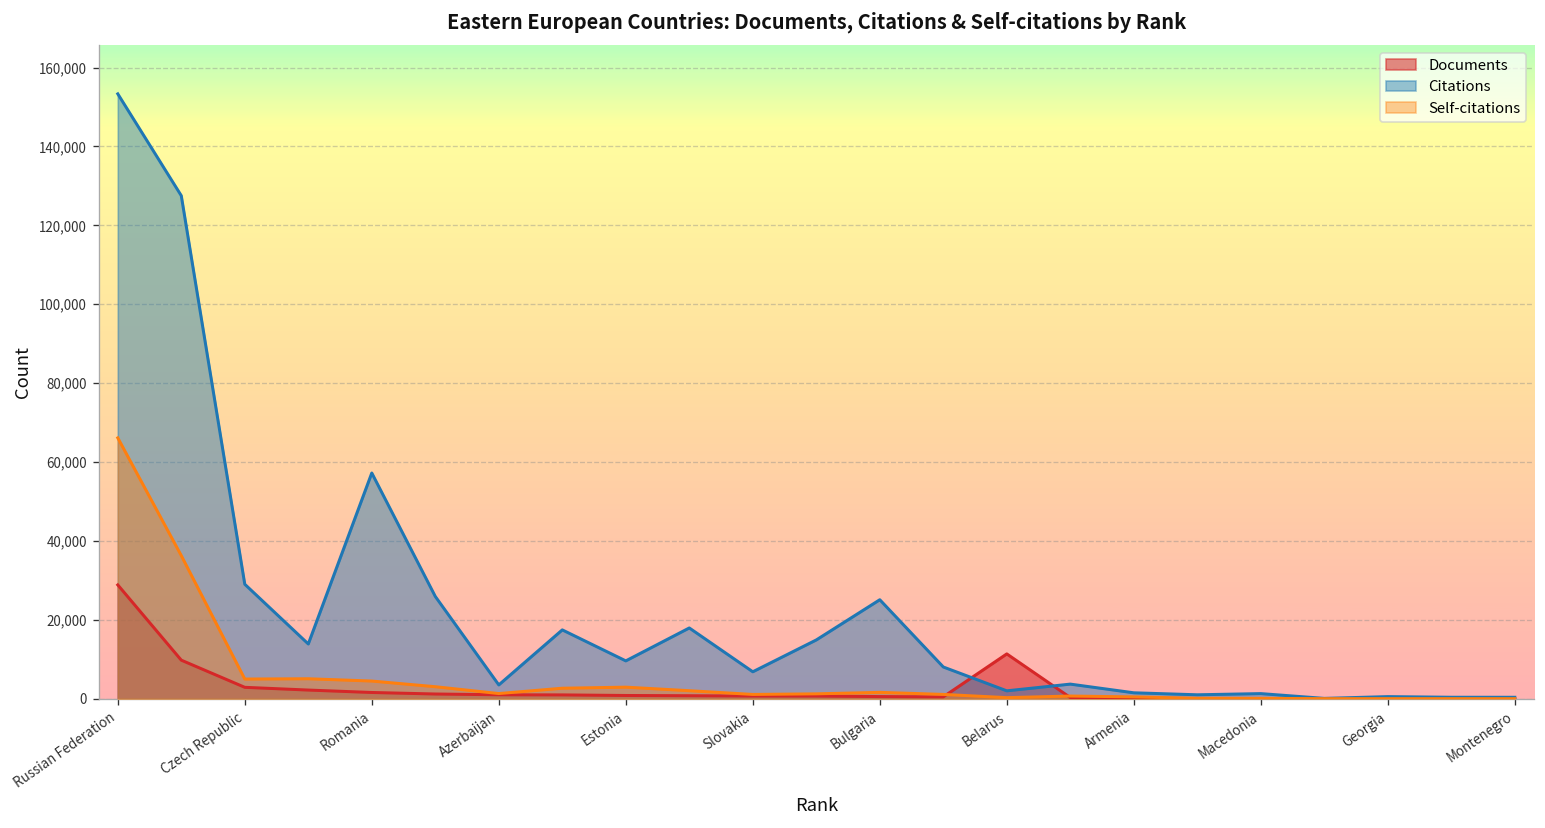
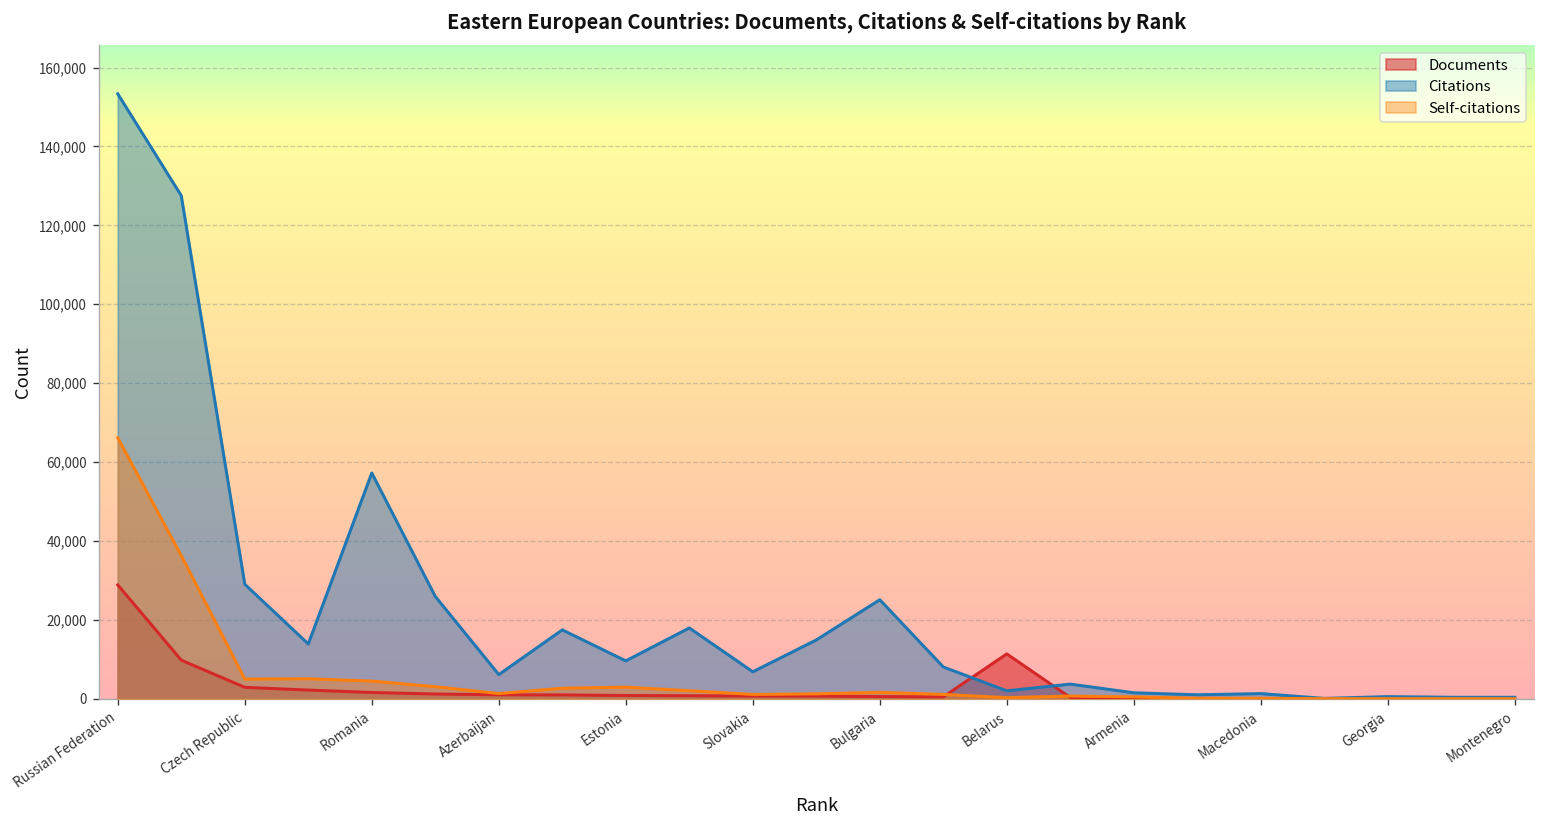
  {
    "Documents": {
      "Russian Federation": "29,000",
      "Czech Republic": "3,000",
      "Romania": "2,000",
      "Estonia": "1,000",
      "Bulgaria": "1,000",
      "Belarus": "11,000"
    },
    "Citations": {
      "Russian Federation": "153,000",
      "Czech Republic": "29,000",
      "Romania": "57,000",
-     "Azerbaijan": "4,000",
+     "Azerbaijan": "6,000",
      "Estonia": "10,000",
      "Slovakia": "7,000",
      "Bulgaria": "25,000",
      "Belarus": "2,000",
      "Armenia": "2,000",
      "Macedonia": "1,000"
    },
    "Self-citations": {
      "Russian Federation": "66,000",
      "Czech Republic": "5,000",
      "Romania": "4,000",
      "Estonia": "3,000",
      "Bulgaria": "2,000",
      "Belarus": "0"
    }
  }
